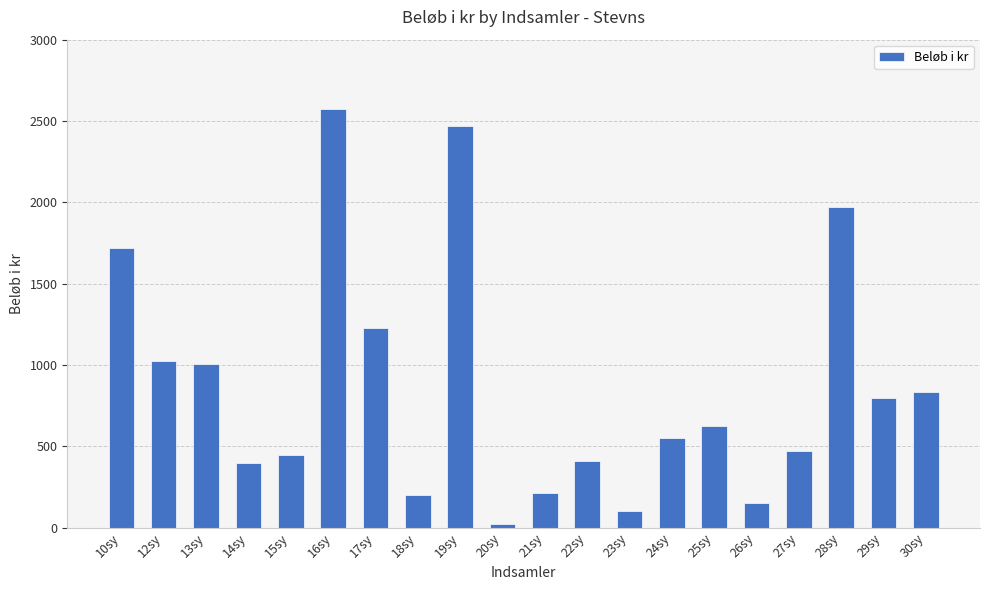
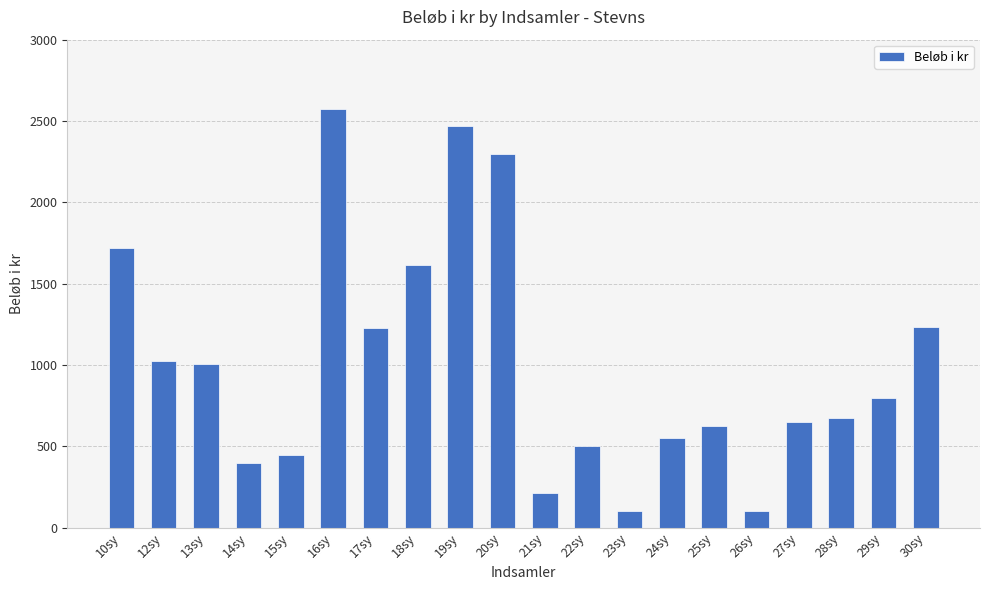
  {
    "10sy": 1720,
    "12sy": 1030,
    "13sy": 1010,
    "14sy": 400,
    "15sy": 450,
    "16sy": 2580,
    "17sy": 1230,
-   "18sy": 200,
+   "18sy": 1620,
    "19sy": 2470,
-   "20sy": 30,
+   "20sy": 2300,
    "21sy": 210,
-   "22sy": 410,
+   "22sy": 500,
    "23sy": 100,
    "24sy": 550,
    "25sy": 620,
-   "26sy": 150,
-   "27sy": 470,
-   "28sy": 1970,
+   "26sy": 100,
+   "27sy": 650,
+   "28sy": 680,
    "29sy": 800,
-   "30sy": 830
+   "30sy": 1240
  }
